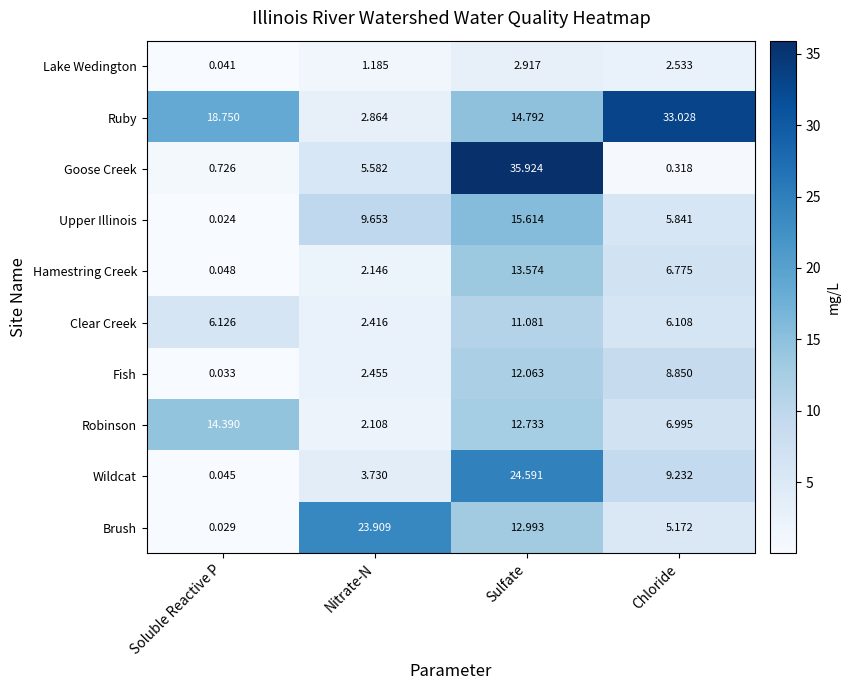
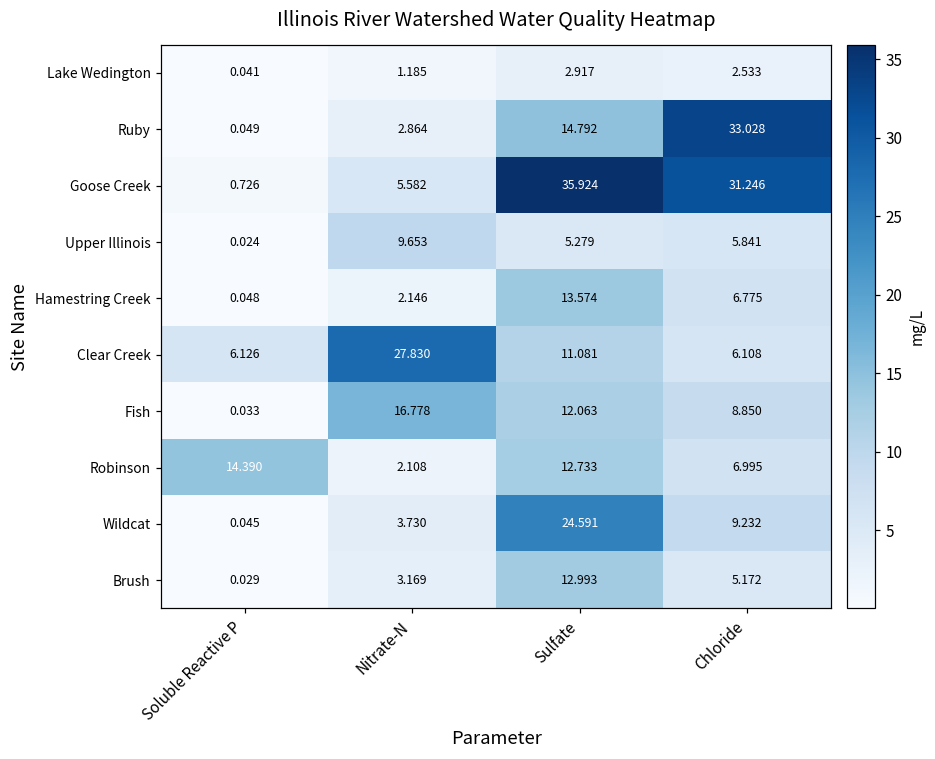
  {
    "Lake Wedington": {
      "Soluble Reactive P": 0.041,
      "Nitrate-N": 1.185,
      "Sulfate": 2.917,
      "Chloride": 2.533
    },
    "Ruby": {
-     "Soluble Reactive P": 18.750,
+     "Soluble Reactive P": 0.049,
      "Nitrate-N": 2.864,
      "Sulfate": 14.792,
      "Chloride": 33.028
    },
    "Goose Creek": {
      "Soluble Reactive P": 0.726,
      "Nitrate-N": 5.582,
      "Sulfate": 35.924,
-     "Chloride": 0.318
+     "Chloride": 31.246
    },
    "Upper Illinois": {
      "Soluble Reactive P": 0.024,
      "Nitrate-N": 9.653,
-     "Sulfate": 15.614,
+     "Sulfate": 5.279,
      "Chloride": 5.841
    },
    "Hamestring Creek": {
      "Soluble Reactive P": 0.048,
      "Nitrate-N": 2.146,
      "Sulfate": 13.574,
      "Chloride": 6.775
    },
    "Clear Creek": {
      "Soluble Reactive P": 6.126,
-     "Nitrate-N": 2.416,
+     "Nitrate-N": 27.830,
      "Sulfate": 11.081,
      "Chloride": 6.108
    },
    "Fish": {
      "Soluble Reactive P": 0.033,
-     "Nitrate-N": 2.455,
+     "Nitrate-N": 16.778,
      "Sulfate": 12.063,
      "Chloride": 8.850
    },
    "Robinson": {
      "Soluble Reactive P": 14.390,
      "Nitrate-N": 2.108,
      "Sulfate": 12.733,
      "Chloride": 6.995
    },
    "Wildcat": {
      "Soluble Reactive P": 0.045,
      "Nitrate-N": 3.730,
      "Sulfate": 24.591,
      "Chloride": 9.232
    },
    "Brush": {
      "Soluble Reactive P": 0.029,
-     "Nitrate-N": 23.909,
+     "Nitrate-N": 3.169,
      "Sulfate": 12.993,
      "Chloride": 5.172
    }
  }
